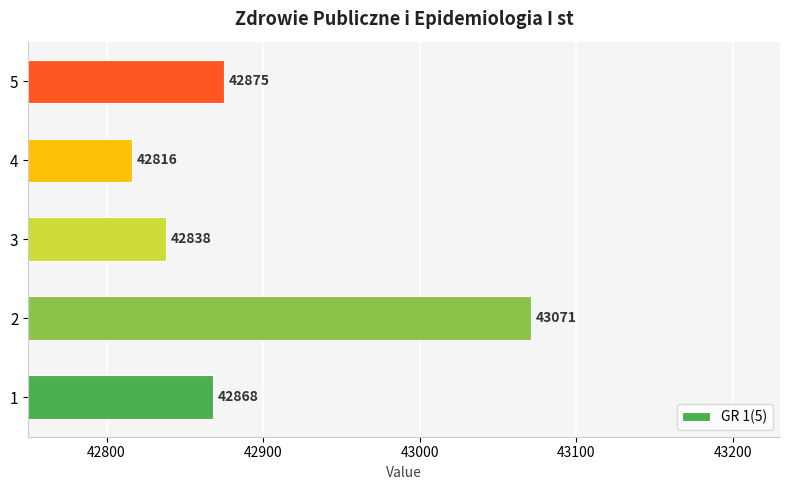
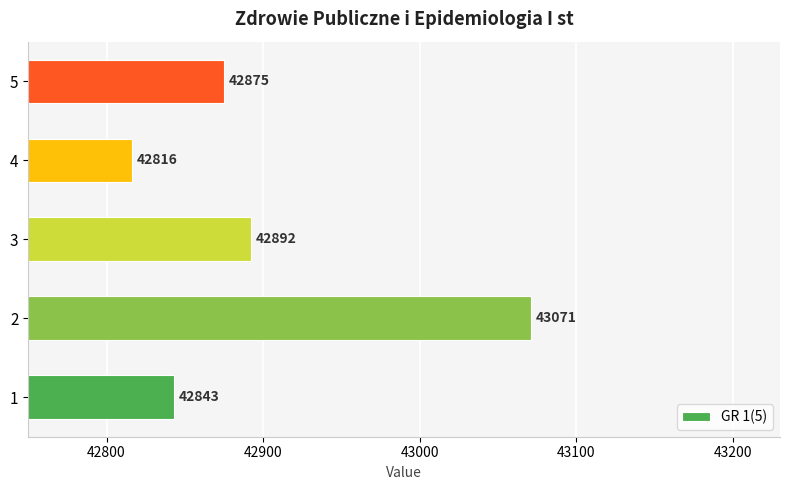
  {
    "5": 42875,
    "4": 42816,
-   "3": 42838,
+   "3": 42892,
    "2": 43071,
-   "1": 42868
+   "1": 42843
  }
